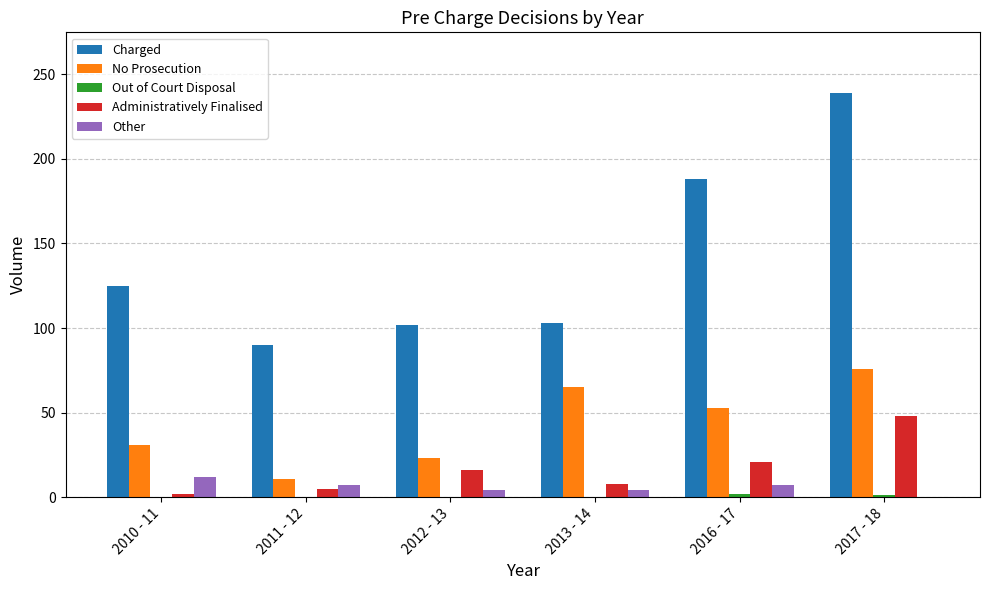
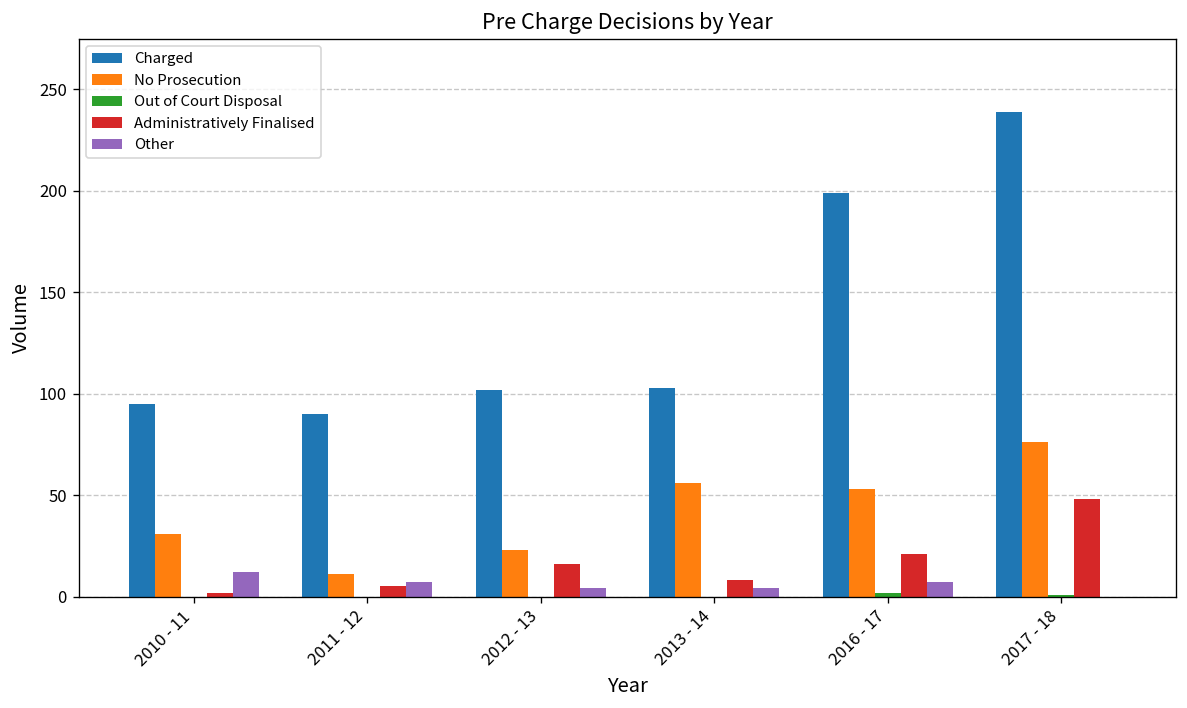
  {
    "Charged": {
-     "2010 - 11": 125,
+     "2010 - 11": 95,
      "2011 - 12": 90,
      "2012 - 13": 102,
      "2013 - 14": 103,
-     "2016 - 17": 188,
+     "2016 - 17": 199,
      "2017 - 18": 239
    },
    "No Prosecution": {
      "2010 - 11": 31,
      "2011 - 12": 11,
      "2012 - 13": 23,
-     "2013 - 14": 65,
+     "2013 - 14": 56,
      "2016 - 17": 53,
      "2017 - 18": 76
    },
    "Out of Court Disposal": {
      "2010 - 11": 0,
      "2011 - 12": 0,
      "2012 - 13": 0,
      "2013 - 14": 0,
      "2016 - 17": 2
    },
    "Administratively Finalised": {
      "2010 - 11": 2,
      "2011 - 12": 5,
      "2012 - 13": 16,
      "2013 - 14": 8,
      "2016 - 17": 21,
      "2017 - 18": 48
    },
    "Other": {
      "2010 - 11": 12,
      "2011 - 12": 7,
      "2012 - 13": 4,
      "2013 - 14": 4,
      "2016 - 17": 7,
      "2017 - 18": 0
    }
  }
